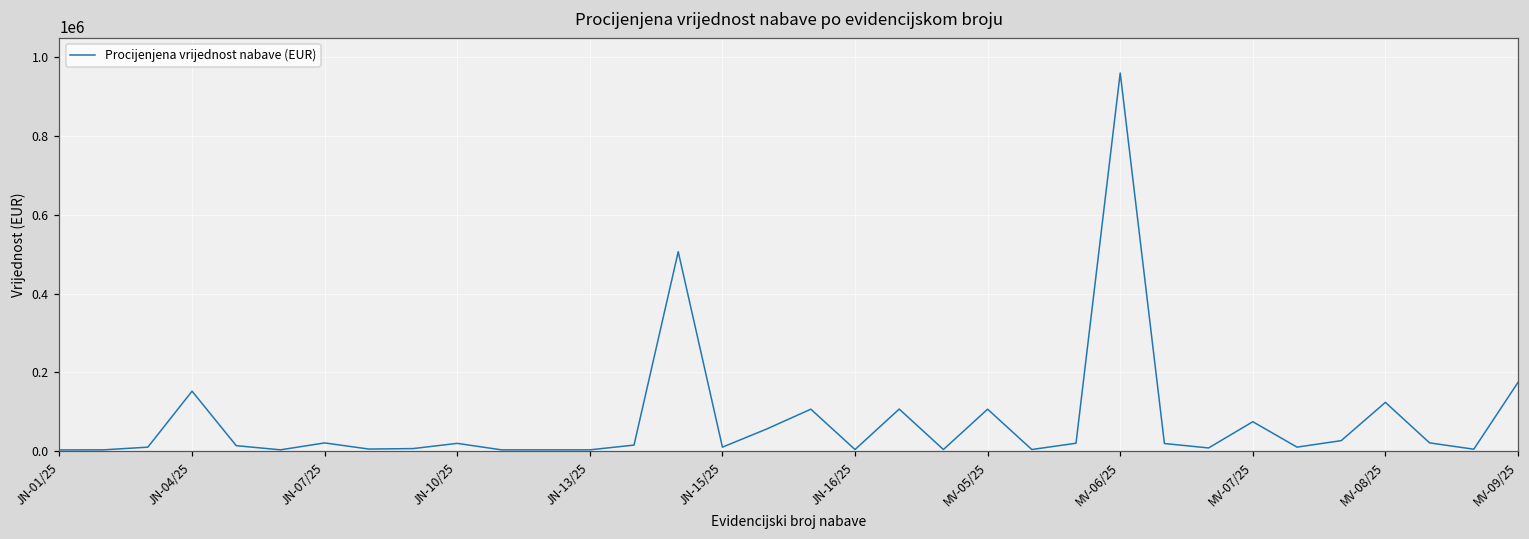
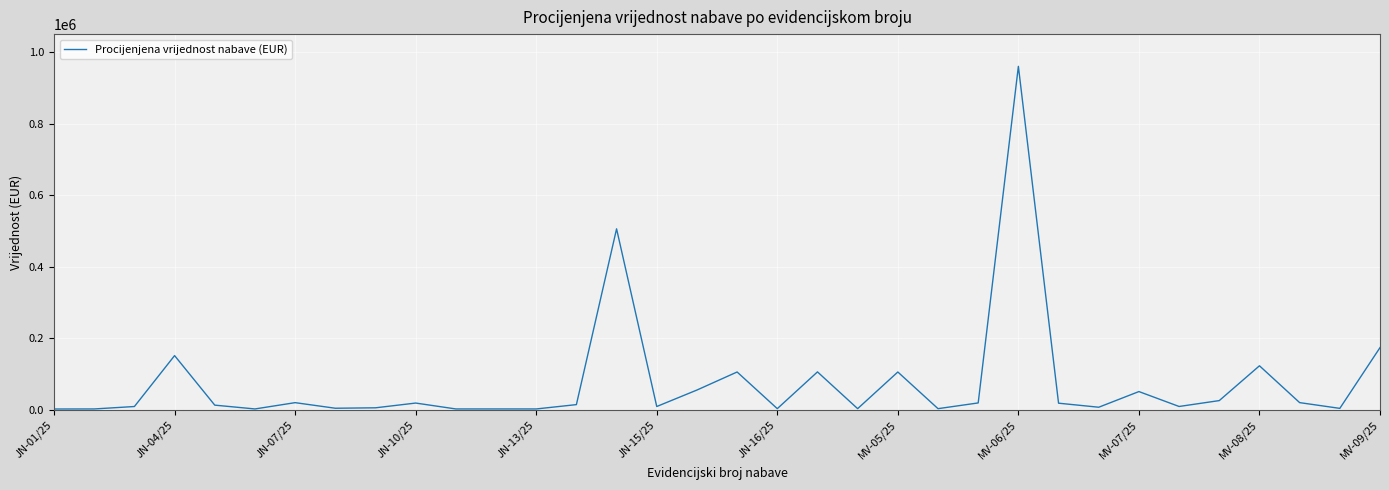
  {
    "JN-01/25": 0,
    "JN-04/25": 150000,
    "JN-07/25": 20000,
    "JN-10/25": 20000,
    "JN-13/25": 0,
    "JN-15/25": 10000,
    "JN-16/25": 0,
    "MV-05/25": 110000,
    "MV-06/25": 960000,
-   "MV-07/25": 70000,
+   "MV-07/25": 50000,
    "MV-08/25": 120000,
    "MV-09/25": 170000
  }
